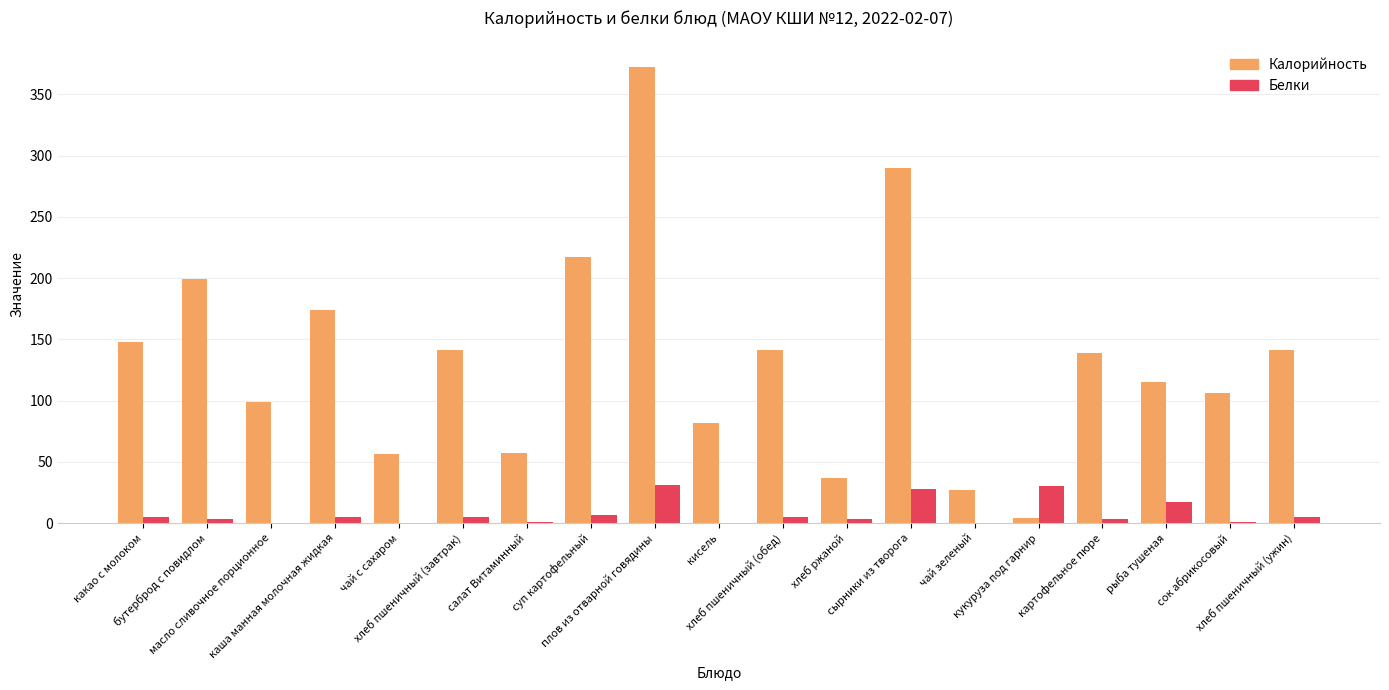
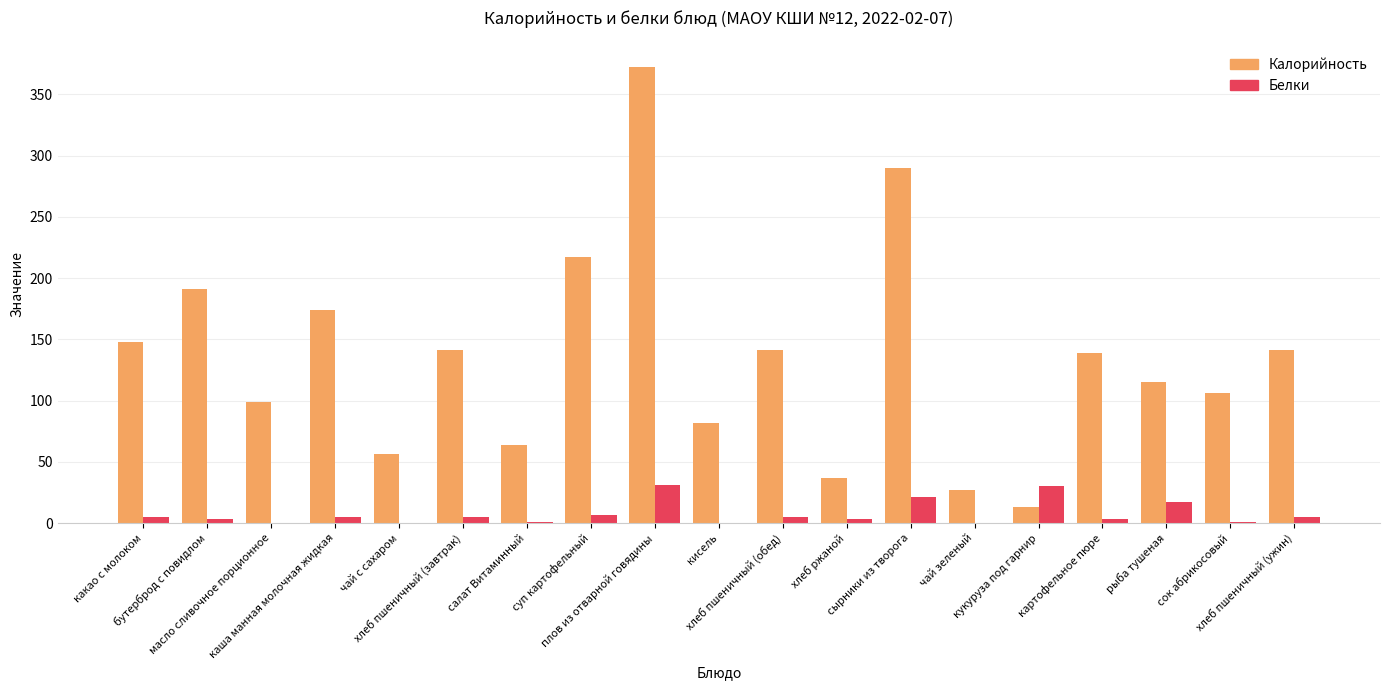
  {
    "Калорийность": {
      "какао с молоком": 148,
-     "бутерброд с повидлом": 199,
+     "бутерброд с повидлом": 191,
      "масло сливочное порционное": 99,
      "каша манная молочная жидкая": 174,
      "чай с сахаром": 56,
      "хлеб пшеничный (завтрак)": 141,
-     "салат Витаминный": 57,
+     "салат Витаминный": 64,
      "суп картофельный": 217,
      "плов из отварной говядины": 372,
      "кисель": 82,
      "хлеб пшеничный (обед)": 141,
      "хлеб ржаной": 37,
      "сырники из творога": 290,
      "чай зеленый": 27,
-     "кукуруза под гарнир": 4,
+     "кукуруза под гарнир": 13,
      "картофельное пюре": 139,
      "рыба тушеная": 115,
      "сок абрикосовый": 106,
      "хлеб пшеничный (ужин)": 141
    },
    "Белки": {
      "какао с молоком": 5,
      "бутерброд с повидлом": 3,
      "масло сливочное порционное": 0,
      "каша манная молочная жидкая": 5,
      "чай с сахаром": 0,
      "хлеб пшеничный (завтрак)": 5,
      "суп картофельный": 7,
      "плов из отварной говядины": 31,
      "кисель": 0,
      "хлеб пшеничный (обед)": 5,
      "хлеб ржаной": 3,
-     "сырники из творога": 28,
+     "сырники из творога": 21,
      "чай зеленый": 0,
      "кукуруза под гарнир": 30,
      "картофельное пюре": 3,
      "рыба тушеная": 17,
      "хлеб пшеничный (ужин)": 5
    }
  }
